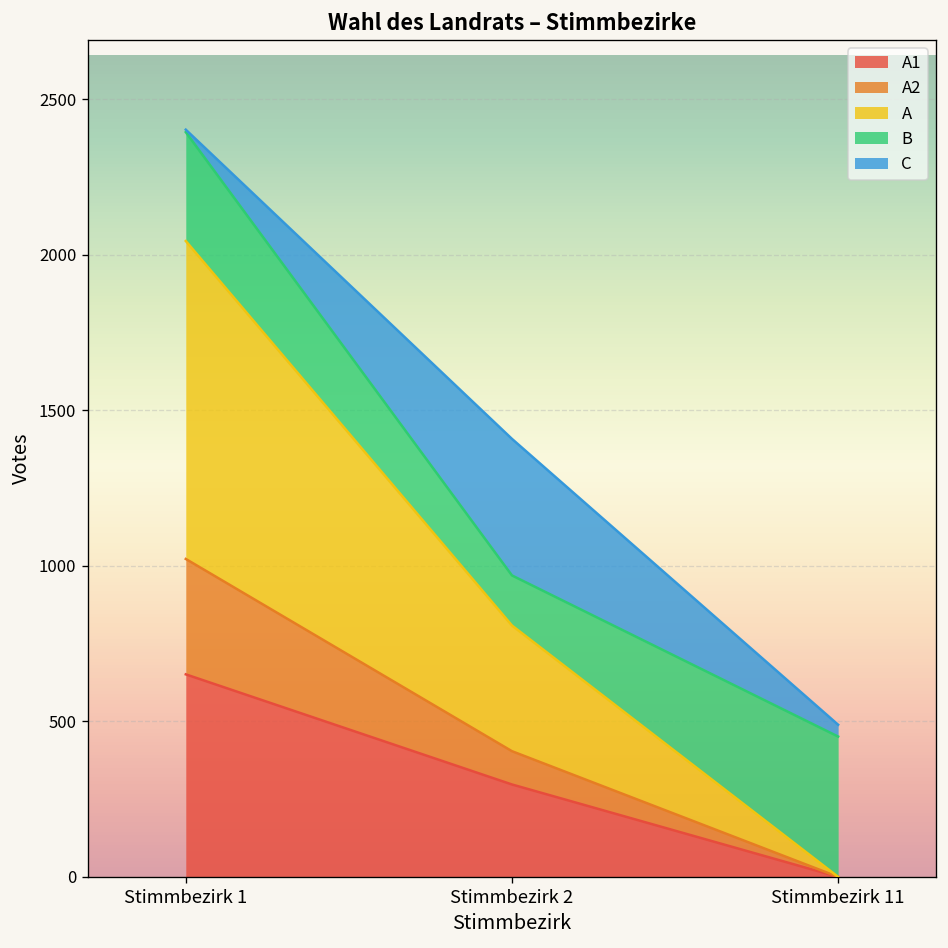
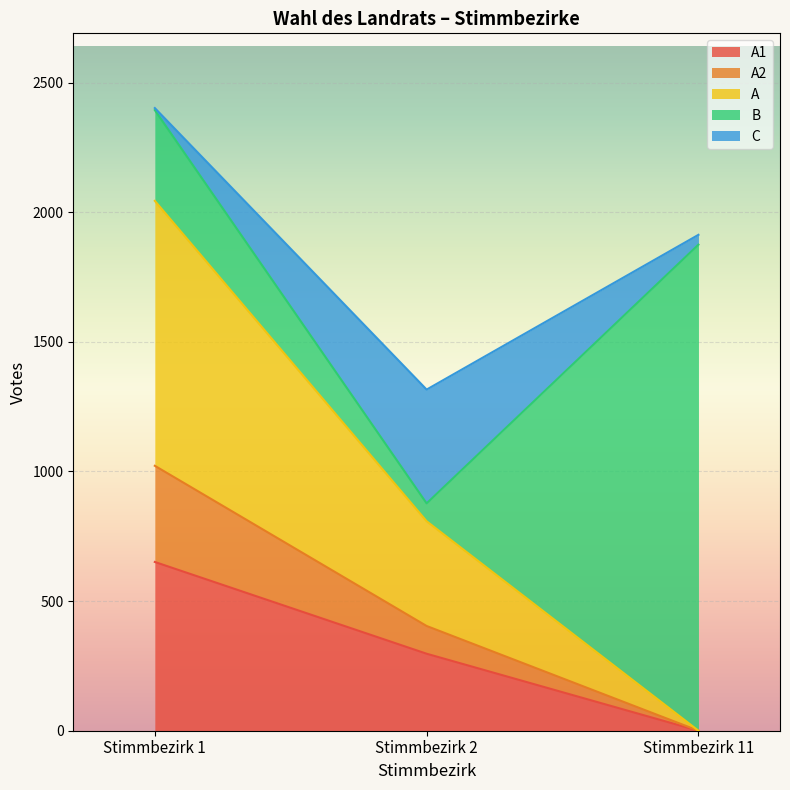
  {
    "A": {
      "Stimmbezirk 1": 1020,
      "Stimmbezirk 2": 400
    },
    "B": {
-     "Stimmbezirk 2": 160,
-     "Stimmbezirk 11": 450
+     "Stimmbezirk 2": 70,
+     "Stimmbezirk 11": 1880
    },
    "C": {
      "Stimmbezirk 2": 440,
      "Stimmbezirk 11": 40
    }
  }
